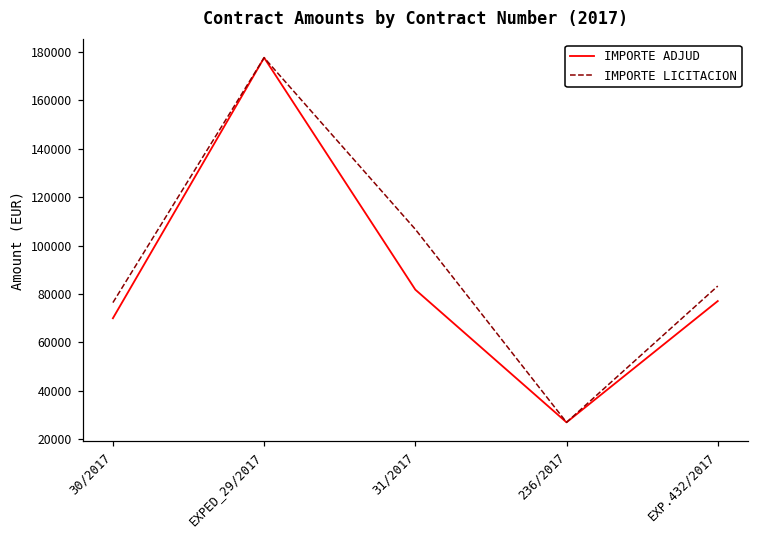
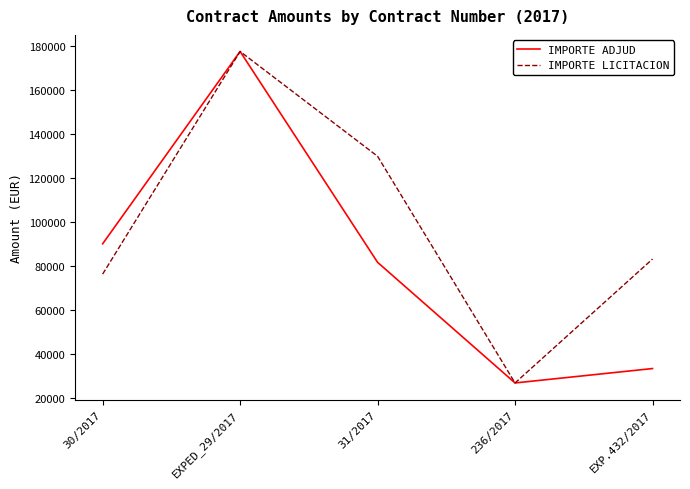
  {
    "IMPORTE ADJUD": {
-     "30/2017": 70000,
+     "30/2017": 90000,
      "31/2017": 82000,
-     "EXP.432/2017": 77000
+     "EXP.432/2017": 34000
    },
    "IMPORTE LICITACION": {
      "30/2017": 76000,
-     "31/2017": 107000,
+     "31/2017": 130000,
      "EXP.432/2017": 83000
    }
  }
